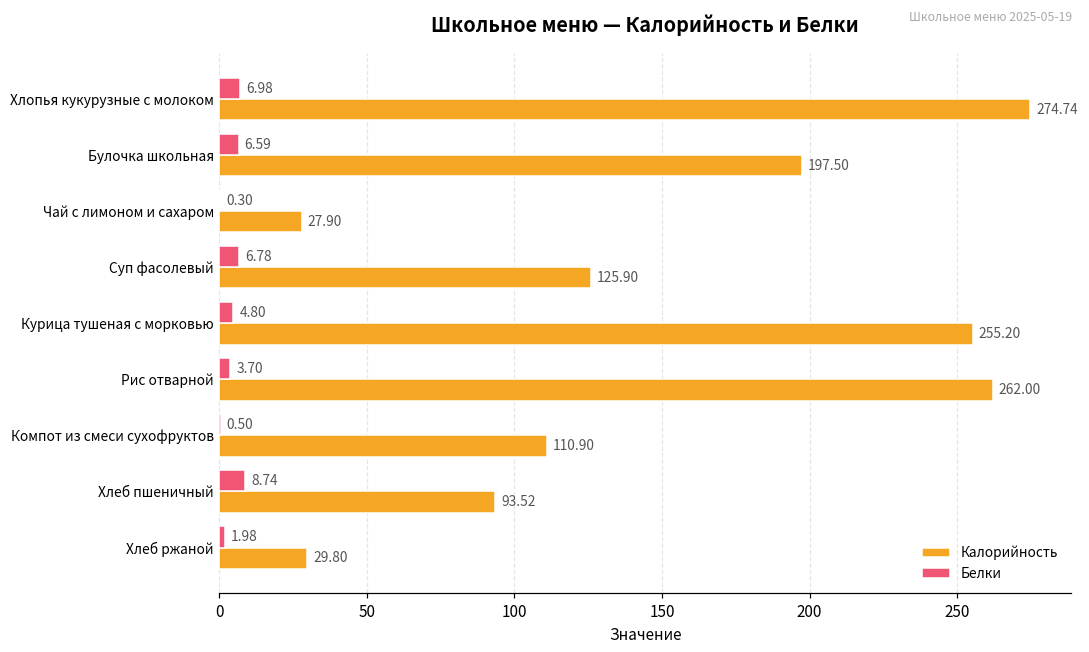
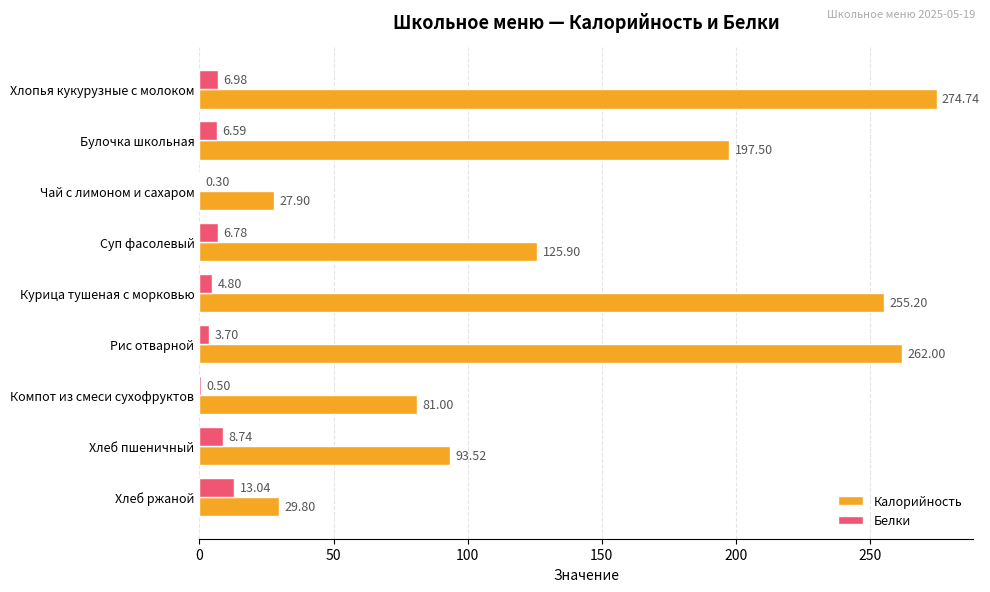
  {
    "Калорийность": {
      "Хлопья кукурузные с молоком": 274.74,
      "Булочка школьная": 197.50,
      "Чай с лимоном и сахаром": 27.90,
      "Суп фасолевый": 125.90,
      "Курица тушеная с морковью": 255.20,
      "Рис отварной": 262.00,
-     "Компот из смеси сухофруктов": 110.90,
+     "Компот из смеси сухофруктов": 81.00,
      "Хлеб пшеничный": 93.52,
      "Хлеб ржаной": 29.80
    },
    "Белки": {
      "Хлопья кукурузные с молоком": 6.98,
      "Булочка школьная": 6.59,
      "Чай с лимоном и сахаром": 0.30,
      "Суп фасолевый": 6.78,
      "Курица тушеная с морковью": 4.80,
      "Рис отварной": 3.70,
      "Компот из смеси сухофруктов": 0.50,
      "Хлеб пшеничный": 8.74,
-     "Хлеб ржаной": 1.98
+     "Хлеб ржаной": 13.04
    }
  }
